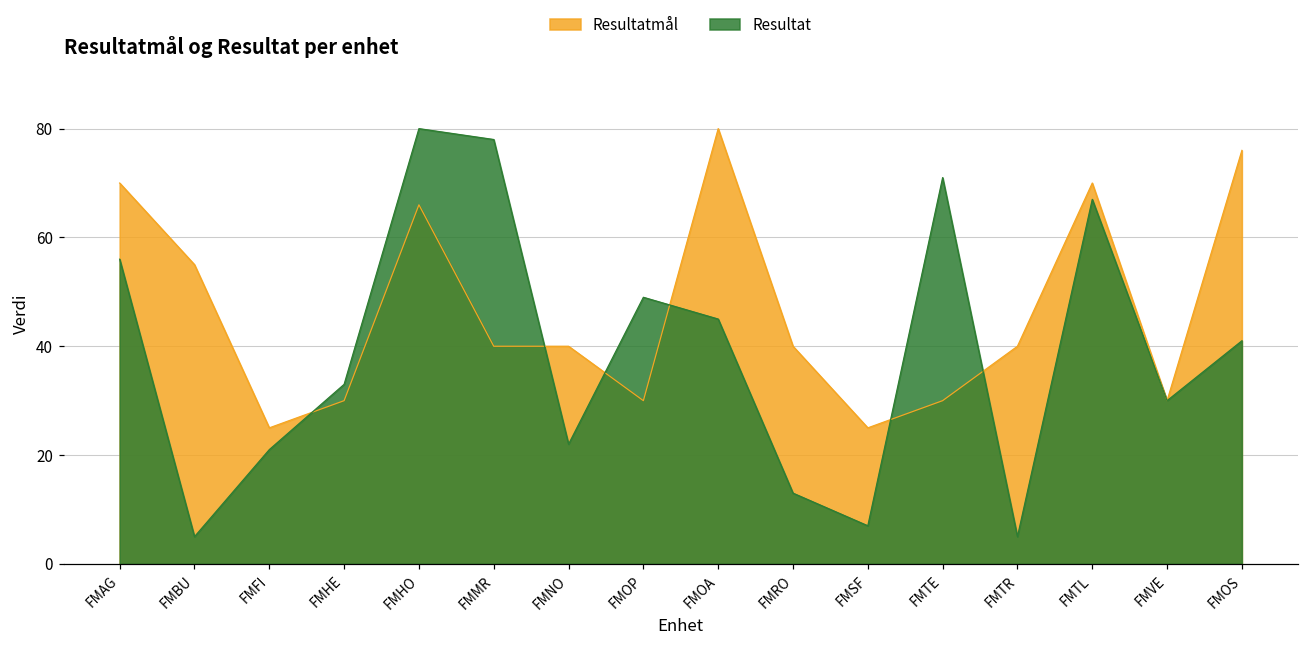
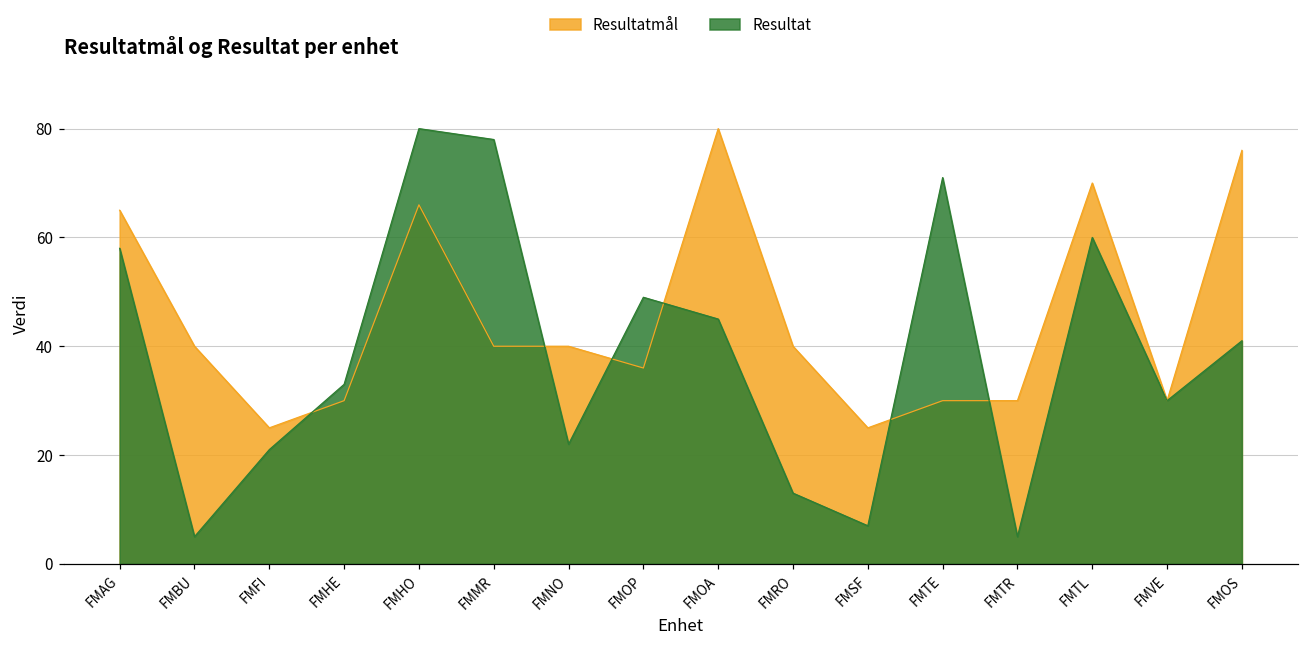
  {
    "Resultatmål": {
-     "FMAG": 70,
-     "FMBU": 55,
+     "FMAG": 65,
+     "FMBU": 40,
      "FMFI": 25,
      "FMHE": 30,
      "FMHO": 66,
      "FMMR": 40,
      "FMNO": 40,
-     "FMOP": 30,
+     "FMOP": 36,
      "FMOA": 80,
      "FMRO": 40,
      "FMSF": 25,
      "FMTE": 30,
-     "FMTR": 40,
+     "FMTR": 30,
      "FMTL": 70,
      "FMOS": 76
    },
    "Resultat": {
-     "FMAG": 56,
+     "FMAG": 58,
      "FMBU": 5,
      "FMFI": 21,
      "FMHE": 33,
      "FMHO": 80,
      "FMMR": 78,
      "FMNO": 22,
      "FMOP": 49,
      "FMOA": 45,
      "FMRO": 13,
      "FMSF": 7,
      "FMTE": 71,
      "FMTR": 5,
-     "FMTL": 67,
+     "FMTL": 60,
      "FMOS": 41
    }
  }
